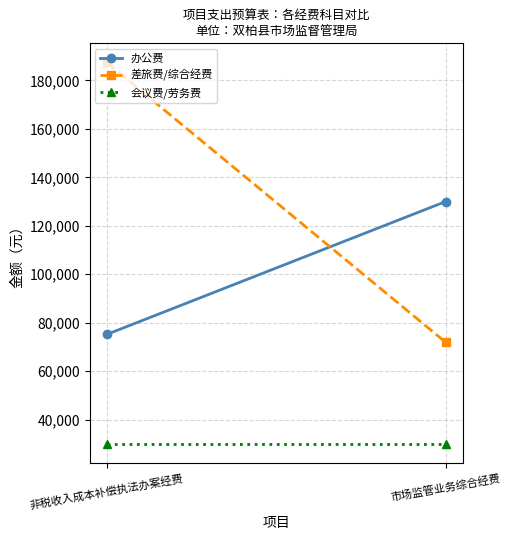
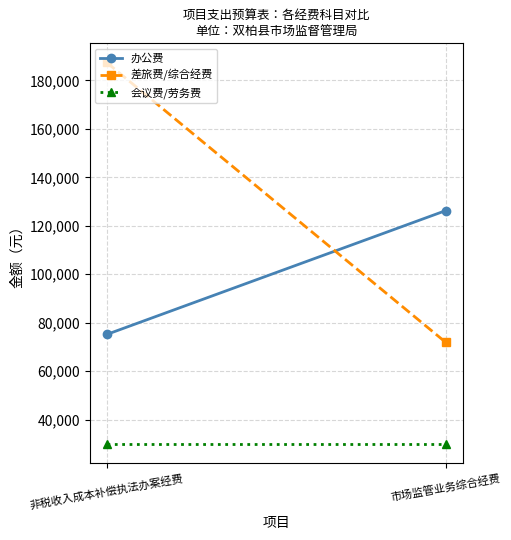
  {
    "办公费": {
      "非税收入成本补偿执法办案经费": "75,000",
-     "市场监管业务综合经费": "130,000"
+     "市场监管业务综合经费": "126,000"
    },
    "差旅费/综合经费": {
      "市场监管业务综合经费": "72,000"
    },
    "会议费/劳务费": {
      "非税收入成本补偿执法办案经费": "30,000",
      "市场监管业务综合经费": "30,000"
    }
  }
